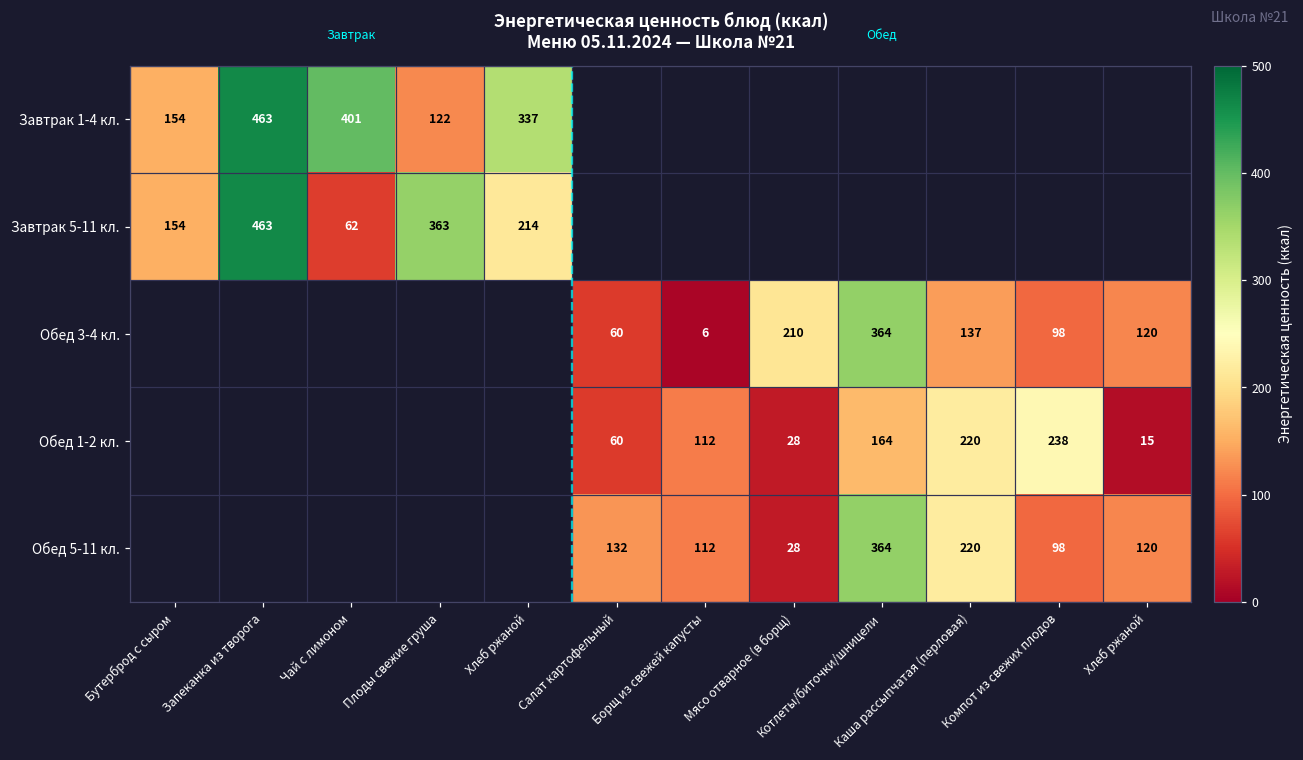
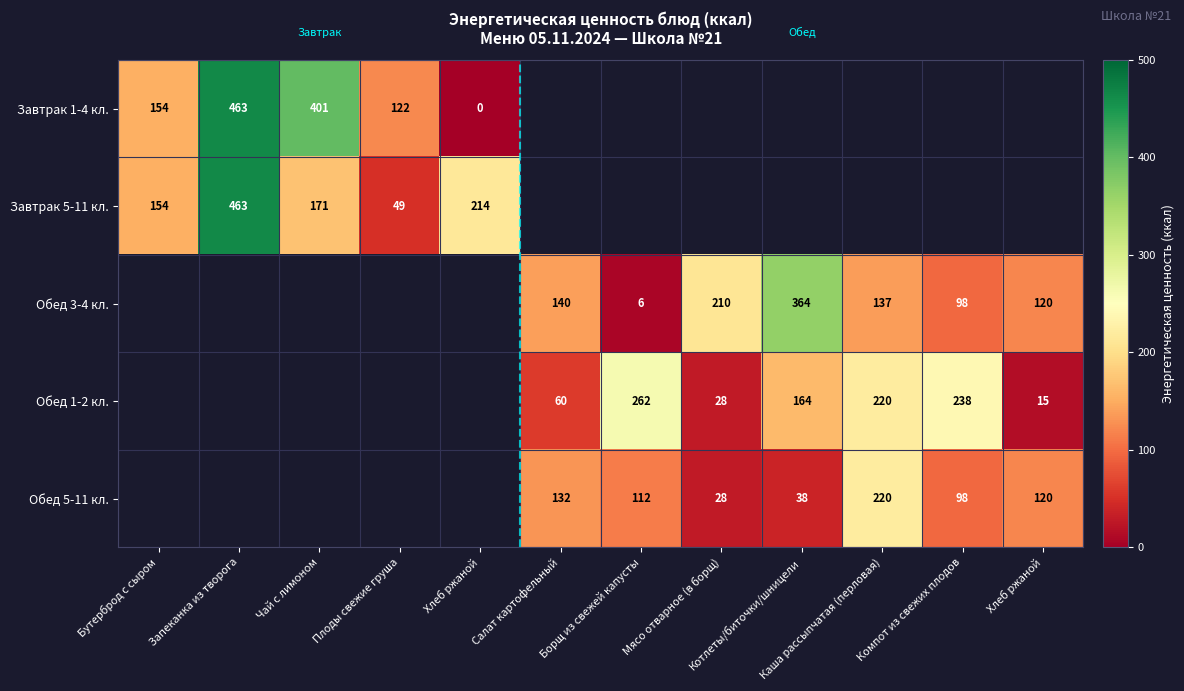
  {
    "Завтрак 1-4 кл.": {
      "Бутерброд с сыром": 154,
      "Запеканка из творога": 463,
      "Чай с лимоном": 401,
      "Плоды свежие груша": 122,
-     "Хлеб ржаной": 337
+     "Хлеб ржаной": 0
    },
    "Завтрак 5-11 кл.": {
      "Бутерброд с сыром": 154,
      "Запеканка из творога": 463,
-     "Чай с лимоном": 62,
-     "Плоды свежие груша": 363,
+     "Чай с лимоном": 171,
+     "Плоды свежие груша": 49,
      "Хлеб ржаной": 214
    },
    "Обед 3-4 кл.": {
-     "Салат картофельный": 60,
+     "Салат картофельный": 140,
      "Борщ из свежей капусты": 6,
      "Мясо отварное (в борщ)": 210,
      "Котлеты/биточки/шницели": 364,
      "Каша рассыпчатая (перловая)": 137,
      "Компот из свежих плодов": 98,
      "Хлеб ржаной": 120
    },
    "Обед 1-2 кл.": {
      "Салат картофельный": 60,
-     "Борщ из свежей капусты": 112,
+     "Борщ из свежей капусты": 262,
      "Мясо отварное (в борщ)": 28,
      "Котлеты/биточки/шницели": 164,
      "Каша рассыпчатая (перловая)": 220,
      "Компот из свежих плодов": 238,
      "Хлеб ржаной": 15
    },
    "Обед 5-11 кл.": {
      "Салат картофельный": 132,
      "Борщ из свежей капусты": 112,
      "Мясо отварное (в борщ)": 28,
-     "Котлеты/биточки/шницели": 364,
+     "Котлеты/биточки/шницели": 38,
      "Каша рассыпчатая (перловая)": 220,
      "Компот из свежих плодов": 98,
      "Хлеб ржаной": 120
    }
  }
